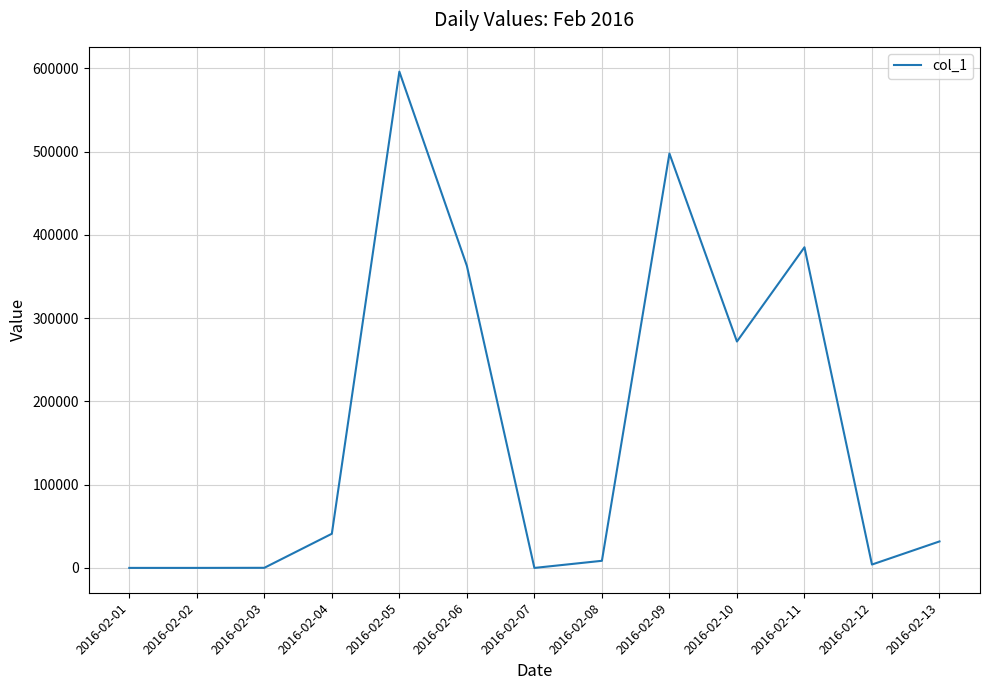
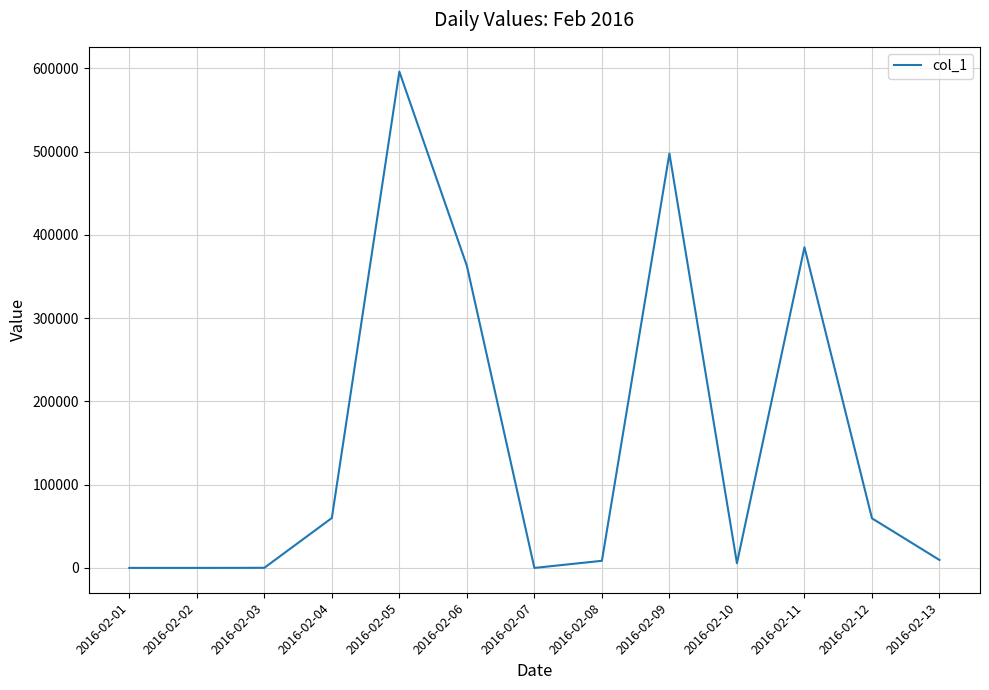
  {
    "2016-02-01": 0,
    "2016-02-02": 0,
    "2016-02-03": 0,
-   "2016-02-04": 40000,
+   "2016-02-04": 60000,
    "2016-02-05": 600000,
    "2016-02-06": 360000,
    "2016-02-07": 0,
    "2016-02-08": 10000,
    "2016-02-09": 500000,
-   "2016-02-10": 270000,
+   "2016-02-10": 10000,
    "2016-02-11": 390000,
-   "2016-02-12": 0,
-   "2016-02-13": 30000
+   "2016-02-12": 60000,
+   "2016-02-13": 10000
  }
